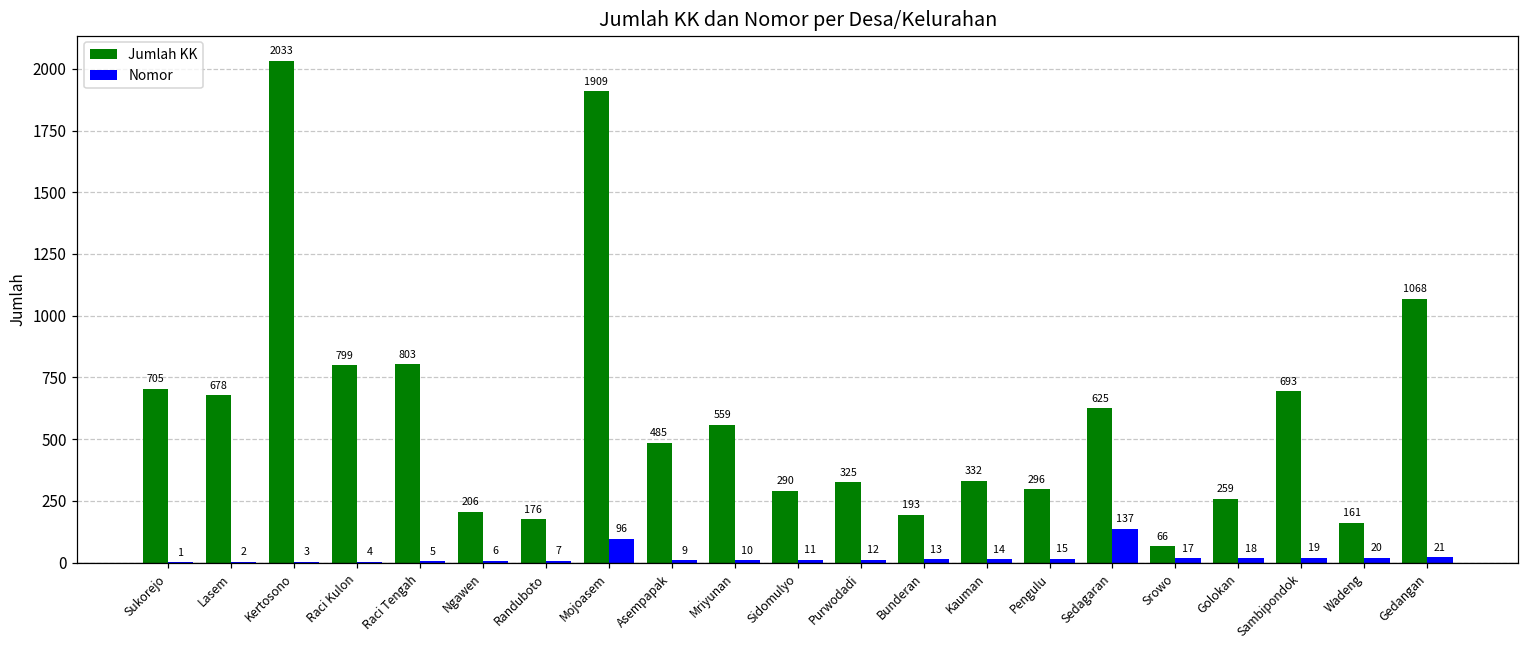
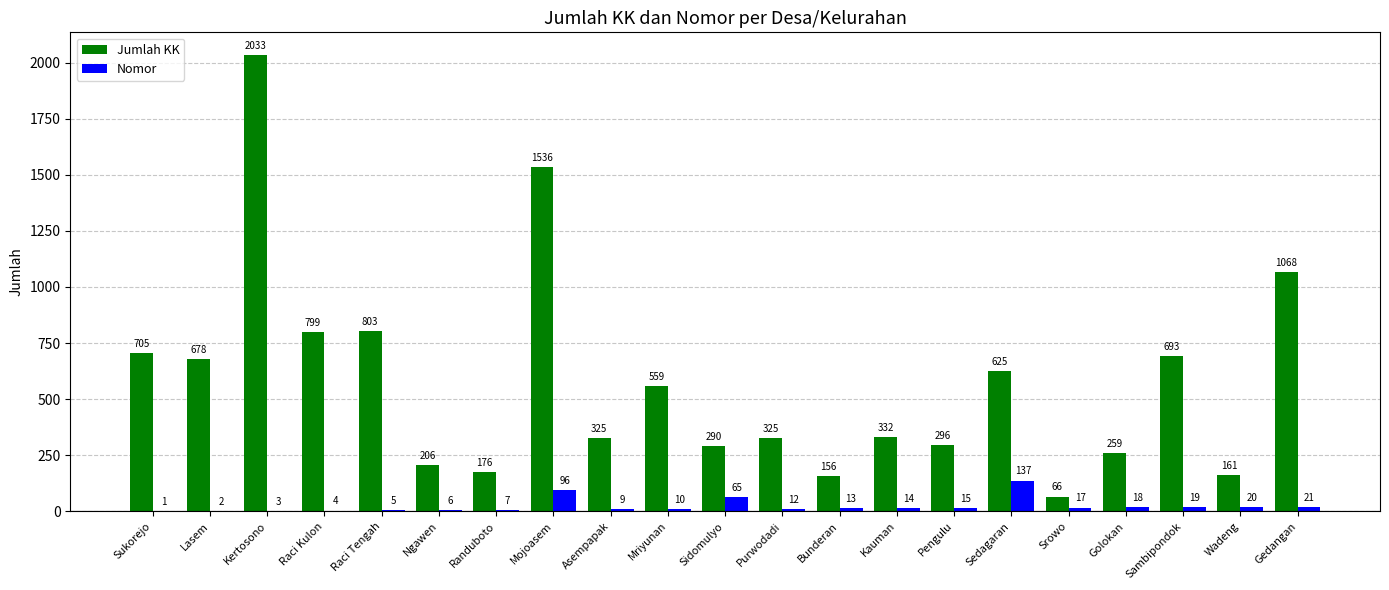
  {
    "Jumlah KK": {
      "Sukorejo": 705,
      "Lasem": 678,
      "Kertosono": 2033,
      "Raci Kulon": 799,
      "Raci Tengah": 803,
      "Ngawen": 206,
      "Randuboto": 176,
-     "Mojoasem": 1909,
-     "Asempapak": 485,
+     "Mojoasem": 1536,
+     "Asempapak": 325,
      "Mriyunan": 559,
      "Sidomulyo": 290,
      "Purwodadi": 325,
-     "Bunderan": 193,
+     "Bunderan": 156,
      "Kauman": 332,
      "Pengulu": 296,
      "Sedagaran": 625,
      "Srowo": 66,
      "Golokan": 259,
      "Sambipondok": 693,
      "Wadeng": 161,
      "Gedangan": 1068
    },
    "Nomor": {
      "Sukorejo": 1,
      "Lasem": 2,
      "Kertosono": 3,
      "Raci Kulon": 4,
      "Raci Tengah": 5,
      "Ngawen": 6,
      "Randuboto": 7,
      "Mojoasem": 96,
      "Asempapak": 9,
      "Mriyunan": 10,
-     "Sidomulyo": 11,
+     "Sidomulyo": 65,
      "Purwodadi": 12,
      "Bunderan": 13,
      "Kauman": 14,
      "Pengulu": 15,
      "Sedagaran": 137,
      "Srowo": 17,
      "Golokan": 18,
      "Sambipondok": 19,
      "Wadeng": 20,
      "Gedangan": 21
    }
  }
